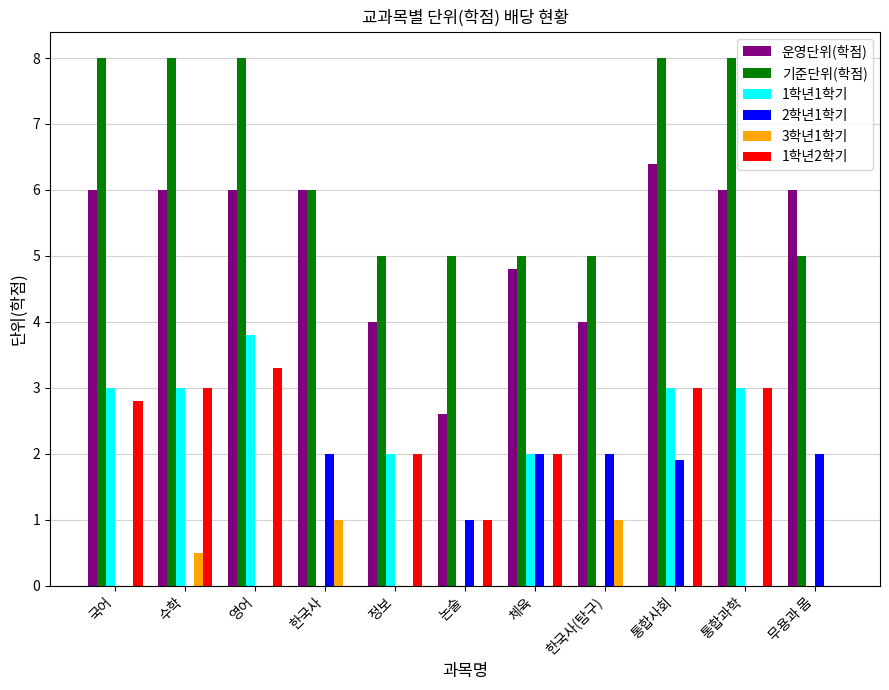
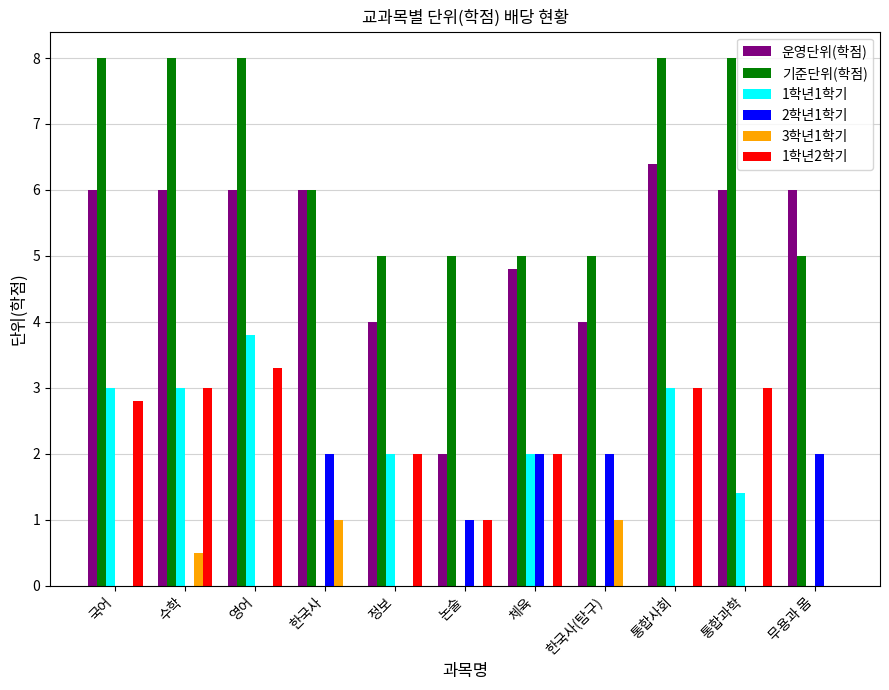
  {
    "운영단위(학점)": {
      "국어": 6.0,
      "수학": 6.0,
      "영어": 6.0,
      "한국사": 6.0,
      "정보": 4.0,
-     "논술": 2.6,
+     "논술": 2.0,
      "체육": 4.8,
      "한국사(탐구)": 4.0,
      "통합사회": 6.4,
      "통합과학": 6.0,
      "무용과 몸": 6.0
    },
    "기준단위(학점)": {
      "국어": 8.0,
      "수학": 8.0,
      "영어": 8.0,
      "한국사": 6.0,
      "정보": 5.0,
      "논술": 5.0,
      "체육": 5.0,
      "한국사(탐구)": 5.0,
      "통합사회": 8.0,
      "통합과학": 8.0,
      "무용과 몸": 5.0
    },
    "1학년1학기": {
      "국어": 3.0,
      "수학": 3.0,
      "영어": 3.8,
      "한국사": 0.0,
      "정보": 2.0,
      "논술": 0.0,
      "체육": 2.0,
      "한국사(탐구)": 0.0,
      "통합사회": 3.0,
-     "통합과학": 3.0,
+     "통합과학": 1.4,
      "무용과 몸": 0.0
    },
    "2학년1학기": {
      "국어": 0.0,
      "수학": 0.0,
      "영어": 0.0,
      "한국사": 2.0,
      "정보": 0.0,
      "논술": 1.0,
      "체육": 2.0,
      "한국사(탐구)": 2.0,
-     "통합사회": 1.9,
+     "통합사회": 0.0,
      "통합과학": 0.0,
      "무용과 몸": 2.0
    },
    "3학년1학기": {
      "국어": 0.0,
      "수학": 0.5,
      "영어": 0.0,
      "한국사": 1.0,
      "정보": 0.0,
      "논술": 0.0,
      "체육": 0.0,
      "한국사(탐구)": 1.0,
      "통합사회": 0.0,
      "통합과학": 0.0,
      "무용과 몸": 0.0
    },
    "1학년2학기": {
      "국어": 2.8,
      "수학": 3.0,
      "영어": 3.3,
      "한국사": 0.0,
      "정보": 2.0,
      "논술": 1.0,
      "체육": 2.0,
      "한국사(탐구)": 0.0,
      "통합사회": 3.0,
      "통합과학": 3.0,
      "무용과 몸": 0.0
    }
  }
